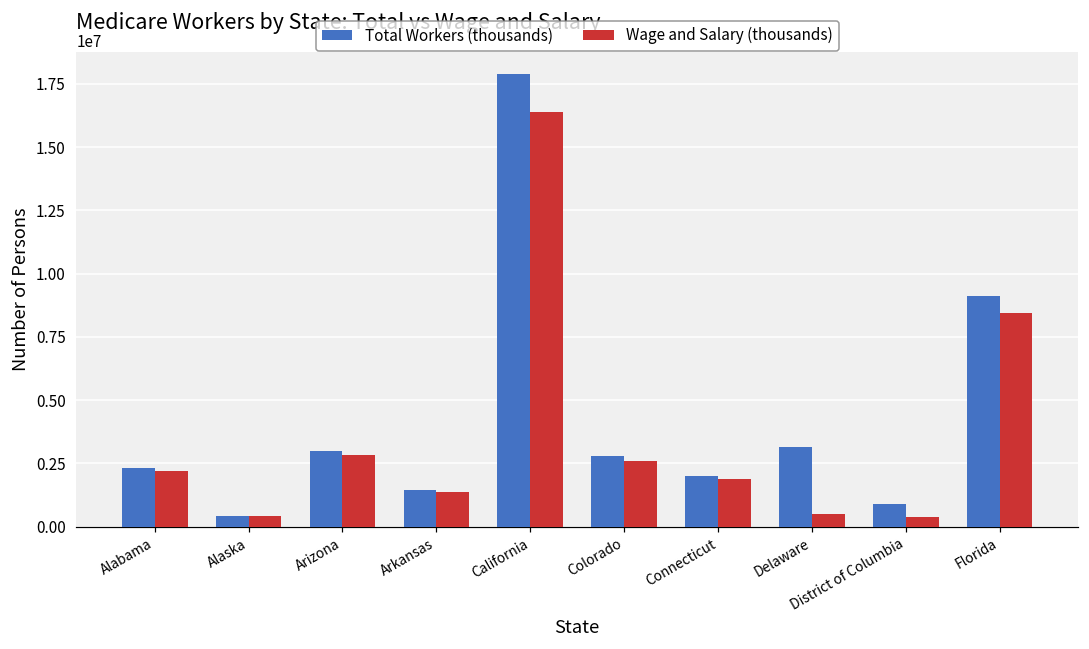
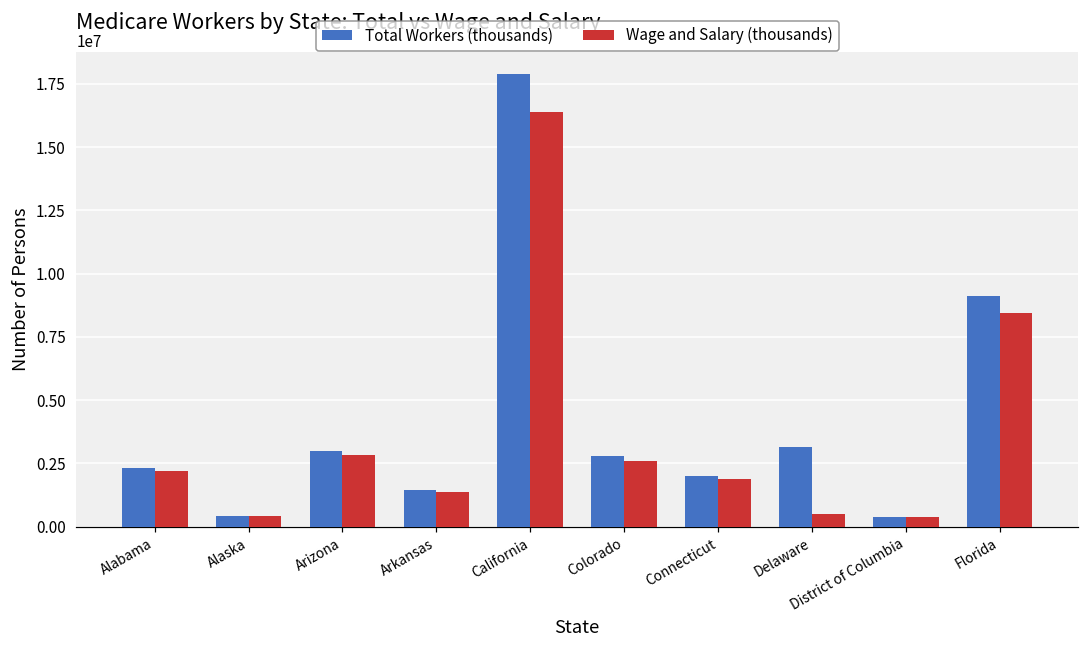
  {
    "Total Workers (thousands)": {
      "Alabama": 2300000,
      "Alaska": 400000,
      "Arizona": 3000000,
      "Arkansas": 1400000,
      "California": 17900000,
      "Colorado": 2800000,
      "Connecticut": 2000000,
      "Delaware": 3200000,
-     "District of Columbia": 900000,
+     "District of Columbia": 400000,
      "Florida": 9100000
    },
    "Wage and Salary (thousands)": {
      "Alabama": 2200000,
      "Alaska": 400000,
      "Arizona": 2800000,
      "Arkansas": 1400000,
      "California": 16400000,
      "Colorado": 2600000,
      "Connecticut": 1900000,
      "Delaware": 500000,
      "District of Columbia": 400000,
      "Florida": 8400000
    }
  }
